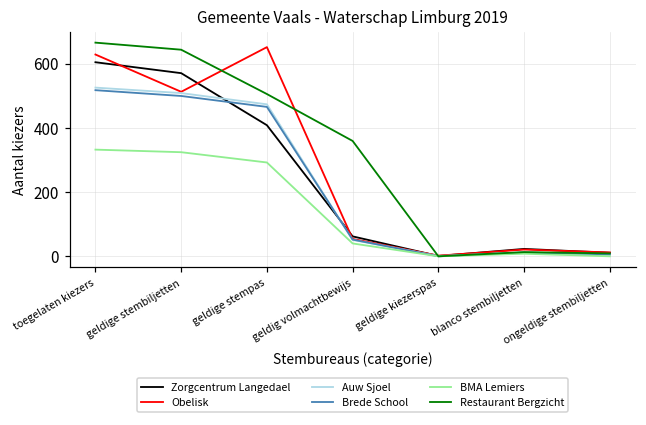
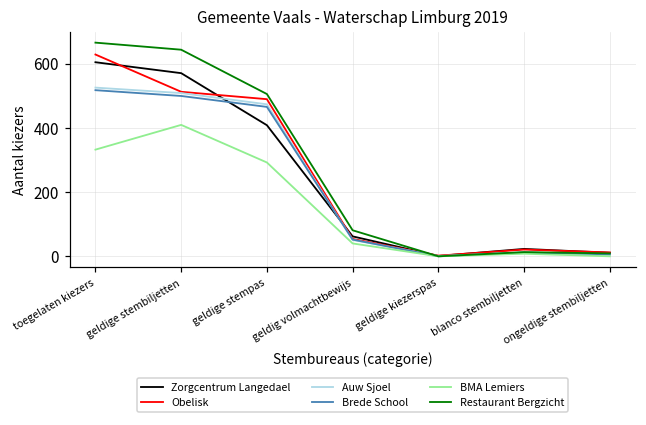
  {
    "Zorgcentrum Langedael": {
      "toegelaten kiezers": 600,
      "geldige stembiljetten": 570,
      "geldige stempas": 410
    },
    "Obelisk": {
      "toegelaten kiezers": 630,
-     "geldige stempas": 650
+     "geldige stempas": 490
    },
    "Brede School": {
      "geldige stembiljetten": 500
    },
    "BMA Lemiers": {
      "toegelaten kiezers": 330,
-     "geldige stembiljetten": 320,
+     "geldige stembiljetten": 410,
      "geldige stempas": 290,
      "geldig volmachtbewijs": 40
    },
    "Restaurant Bergzicht": {
      "toegelaten kiezers": 670,
      "geldige stembiljetten": 640,
      "geldige stempas": 510,
-     "geldig volmachtbewijs": 360
+     "geldig volmachtbewijs": 80
    }
  }
